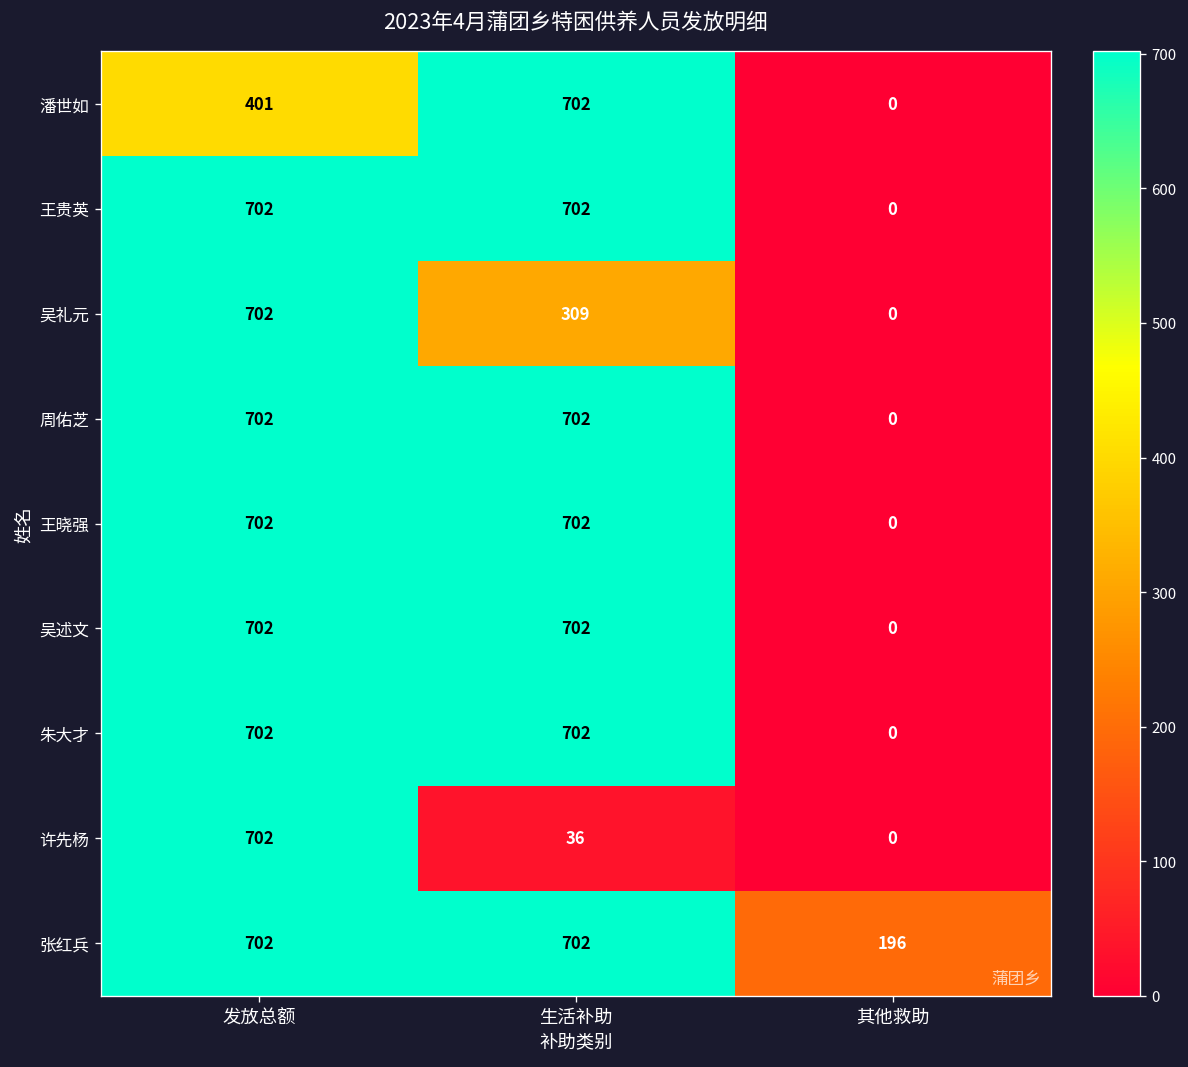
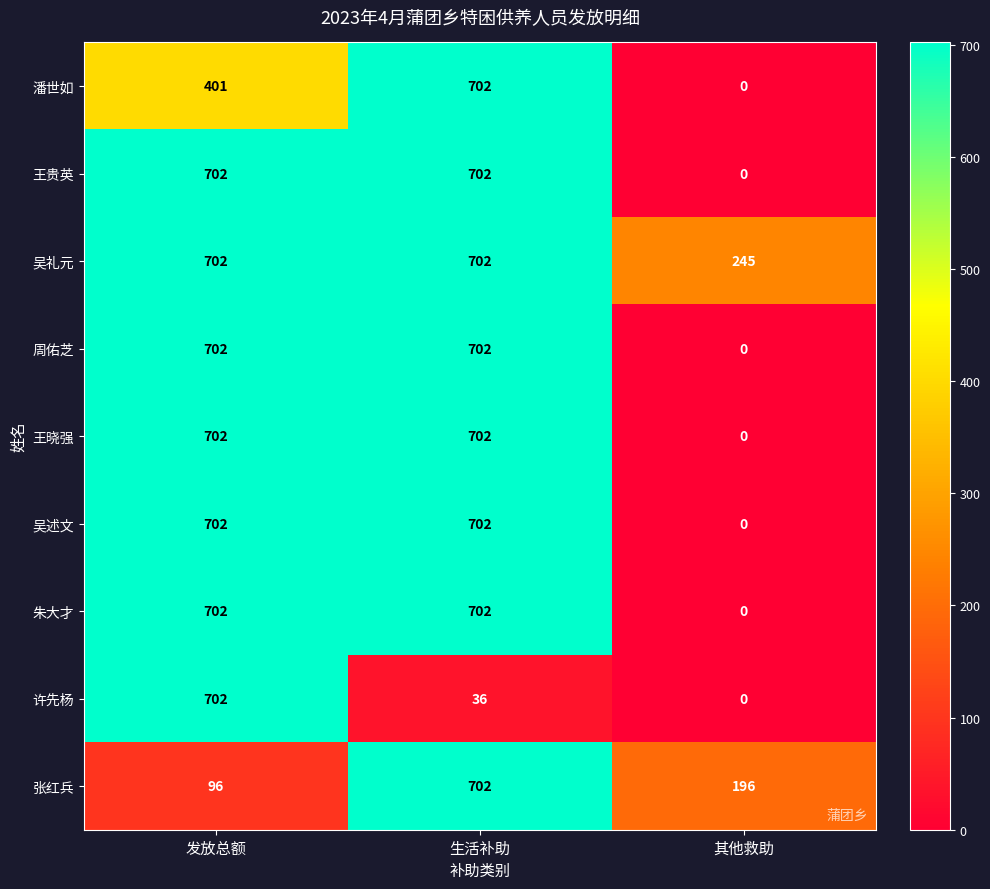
  {
    "潘世如": {
      "发放总额": 401,
      "生活补助": 702,
      "其他救助": 0
    },
    "王贵英": {
      "发放总额": 702,
      "生活补助": 702,
      "其他救助": 0
    },
    "吴礼元": {
      "发放总额": 702,
-     "生活补助": 309,
-     "其他救助": 0
+     "生活补助": 702,
+     "其他救助": 245
    },
    "周佑芝": {
      "发放总额": 702,
      "生活补助": 702,
      "其他救助": 0
    },
    "王晓强": {
      "发放总额": 702,
      "生活补助": 702,
      "其他救助": 0
    },
    "吴述文": {
      "发放总额": 702,
      "生活补助": 702,
      "其他救助": 0
    },
    "朱大才": {
      "发放总额": 702,
      "生活补助": 702,
      "其他救助": 0
    },
    "许先杨": {
      "发放总额": 702,
      "生活补助": 36,
      "其他救助": 0
    },
    "张红兵": {
-     "发放总额": 702,
+     "发放总额": 96,
      "生活补助": 702
    }
  }
